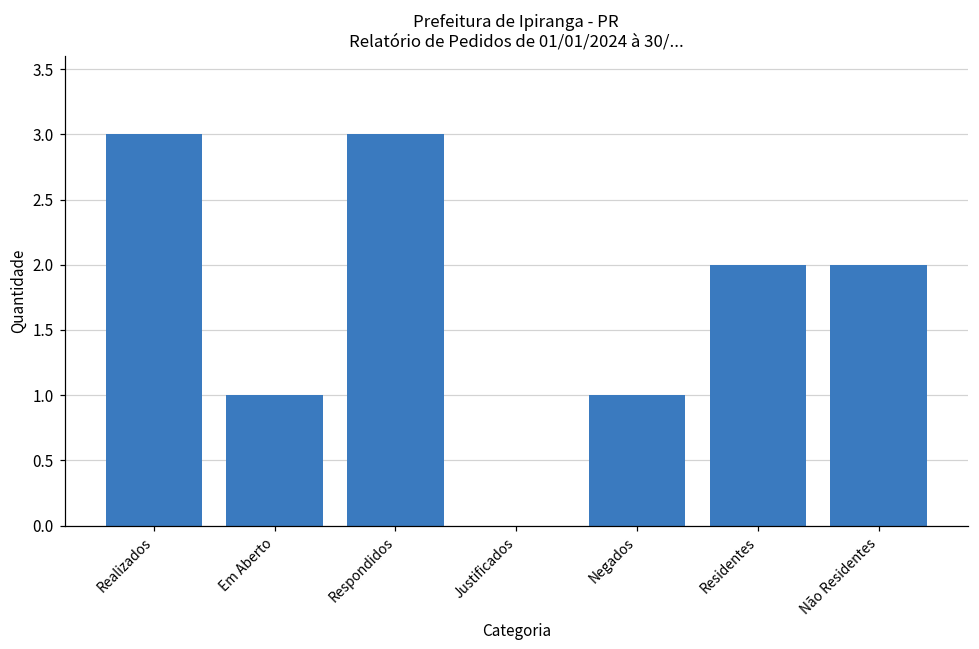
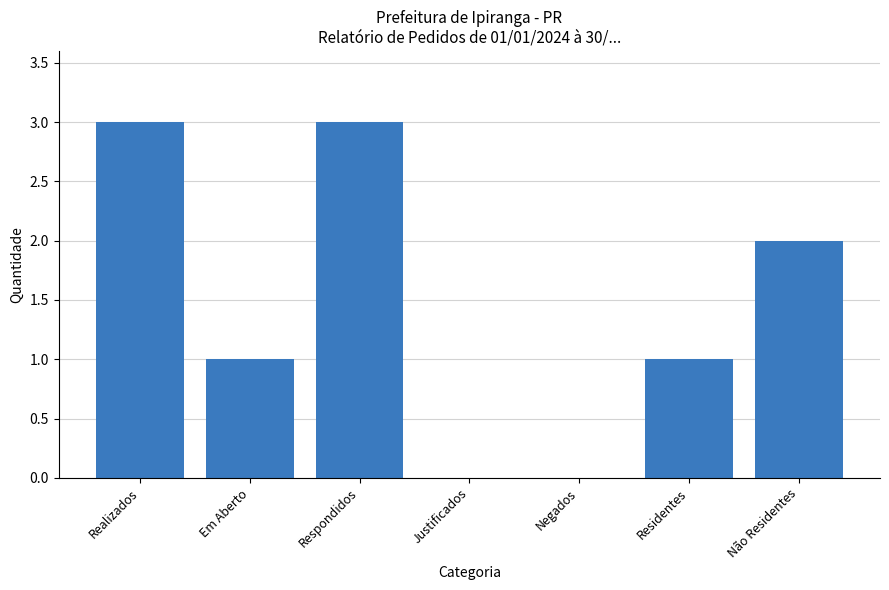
  {
    "Realizados": 3,
    "Em Aberto": 1,
    "Respondidos": 3,
    "Justificados": 0,
-   "Negados": 1,
-   "Residentes": 2,
+   "Negados": 0,
+   "Residentes": 1,
    "Não Residentes": 2
  }
